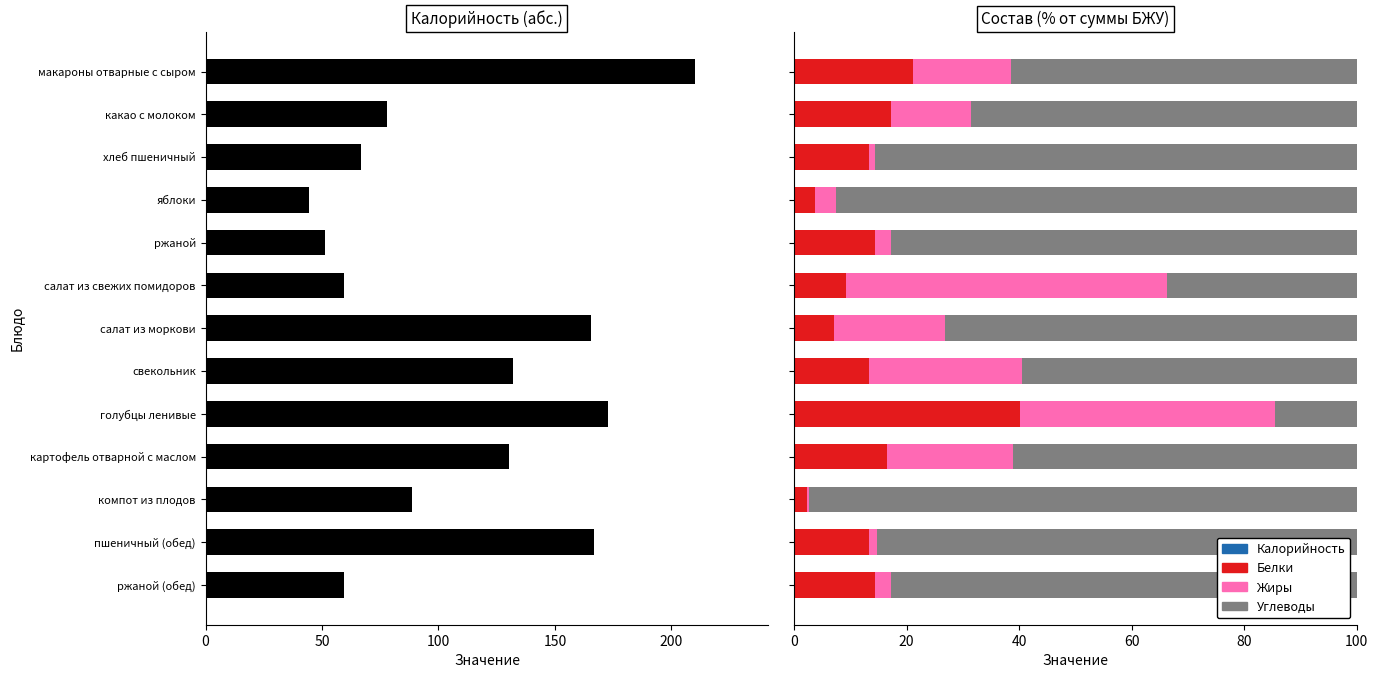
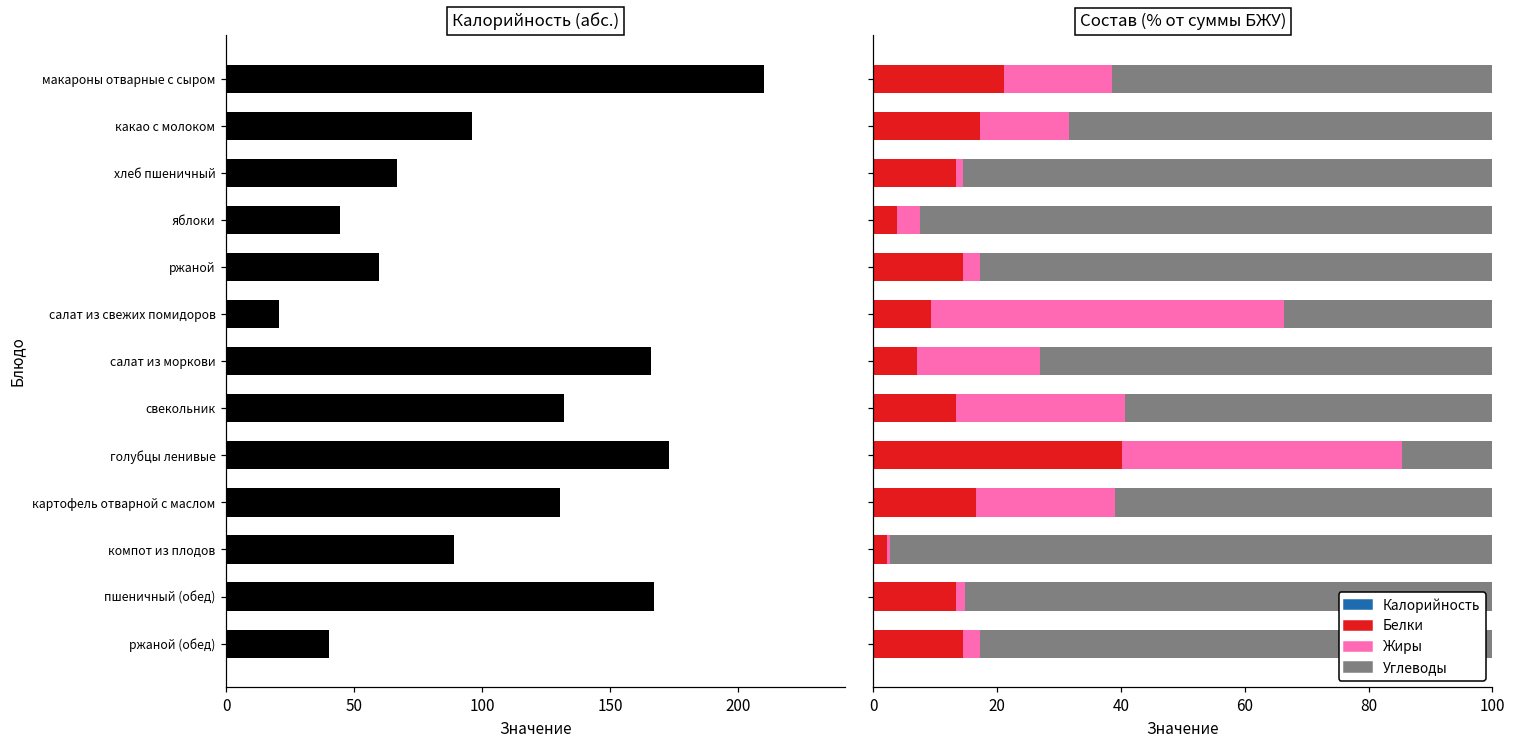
  {
    "Калорийность (абс.)": {
      "макароны отварные с сыром": 210,
-     "какао с молоком": 78,
+     "какао с молоком": 96,
      "хлеб пшеничный": 67,
      "яблоки": 45,
-     "ржаной": 51,
-     "салат из свежих помидоров": 59,
+     "ржаной": 60,
+     "салат из свежих помидоров": 21,
      "салат из моркови": 166,
      "свекольник": 132,
      "голубцы ленивые": 173,
      "картофель отварной с маслом": 131,
      "компот из плодов": 89,
      "пшеничный (обед)": 167,
-     "ржаной (обед)": 60
+     "ржаной (обед)": 40
    }
  }
